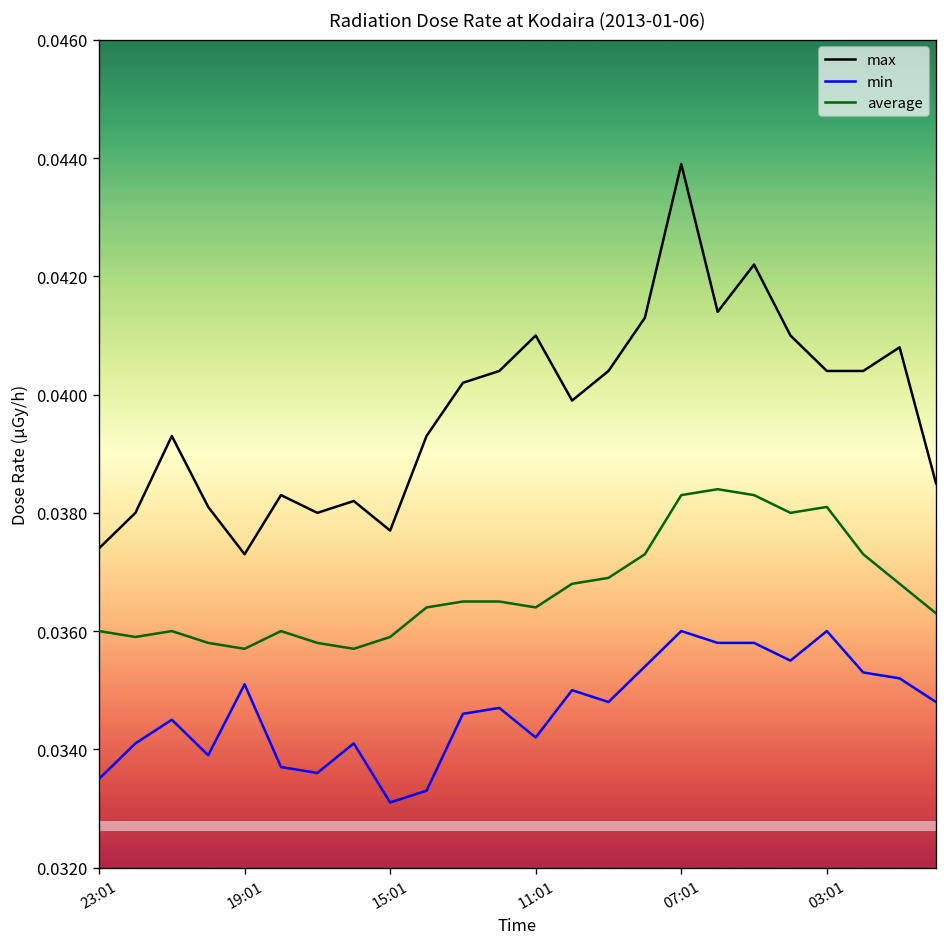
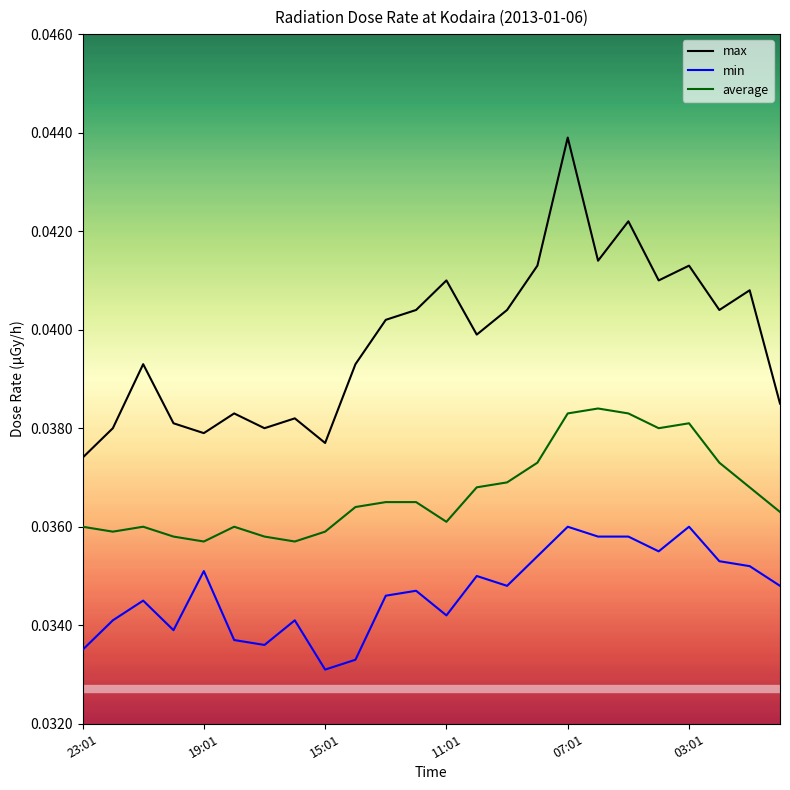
  {
    "max": {
      "23:01": 0.0374,
-     "19:01": 0.0373,
+     "19:01": 0.0379,
      "15:01": 0.0377,
      "11:01": 0.0410,
      "07:01": 0.0439,
-     "03:01": 0.0404
+     "03:01": 0.0413
    },
    "min": {
      "23:01": 0.0335,
      "19:01": 0.0351,
      "15:01": 0.0331,
      "11:01": 0.0342,
      "07:01": 0.0360,
      "03:01": 0.0360
    },
    "average": {
      "23:01": 0.0360,
      "19:01": 0.0357,
      "15:01": 0.0359,
-     "11:01": 0.0364,
+     "11:01": 0.0361,
      "07:01": 0.0383,
      "03:01": 0.0381
    }
  }
